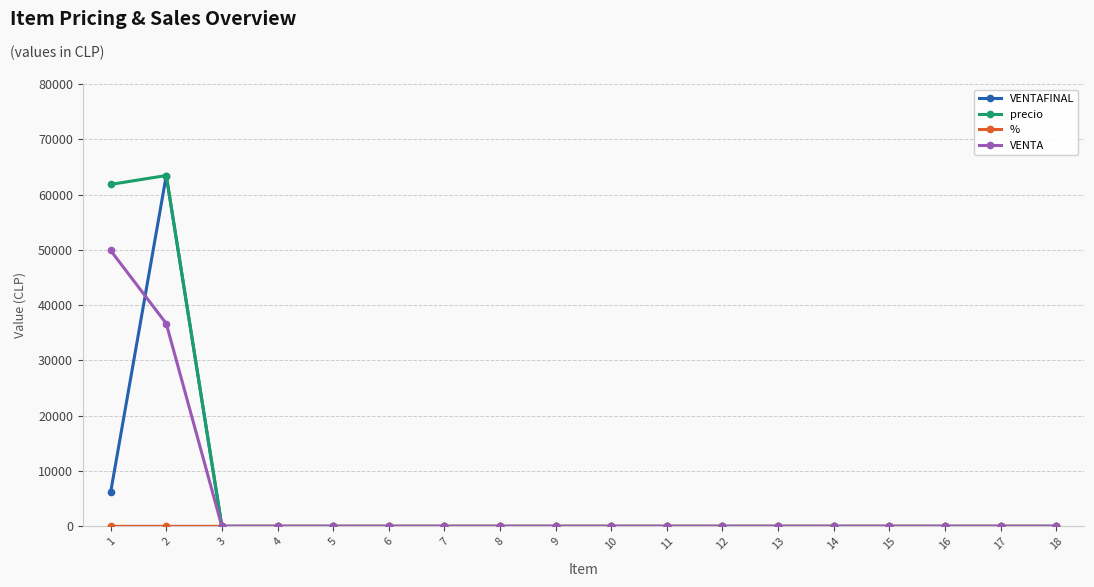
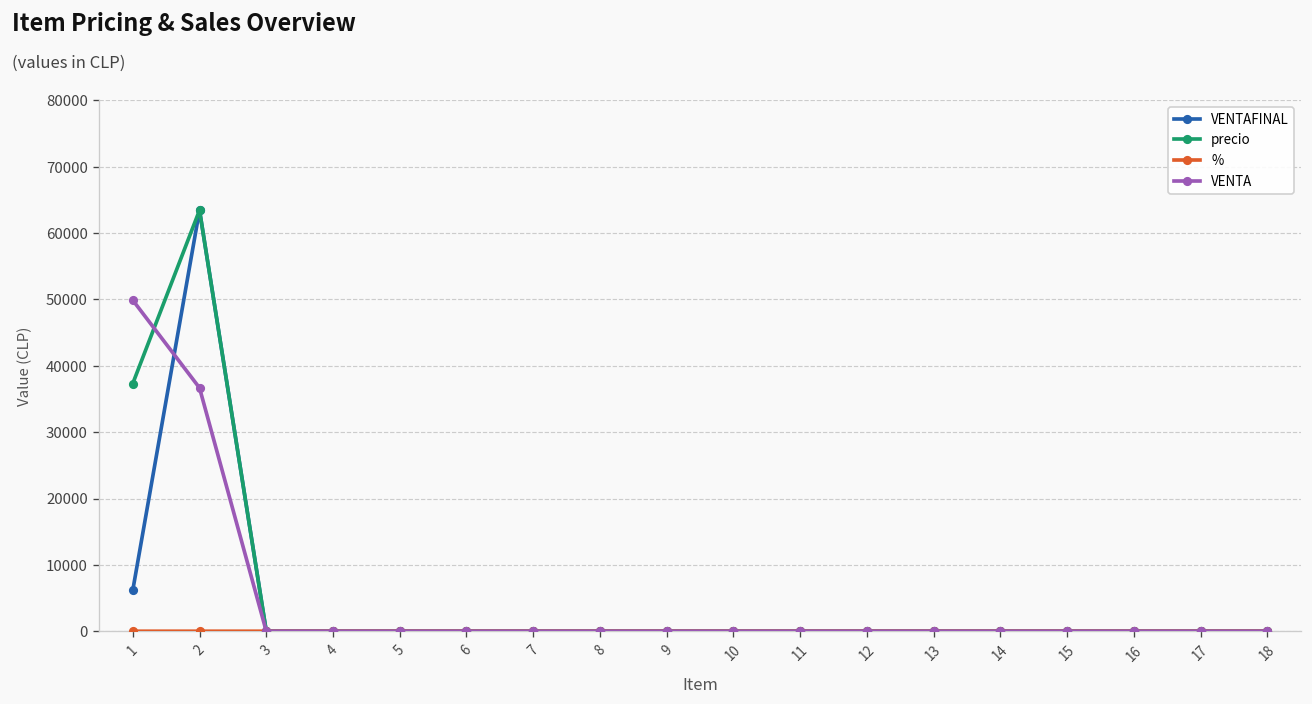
  {
    "VENTAFINAL": {
      "1": 6000
    },
    "precio": {
-     "1": 62000
+     "1": 37000
    },
    "%": {
      "1": 0,
      "2": 0
    },
    "VENTA": {
      "1": 50000,
      "2": 37000
    }
  }
